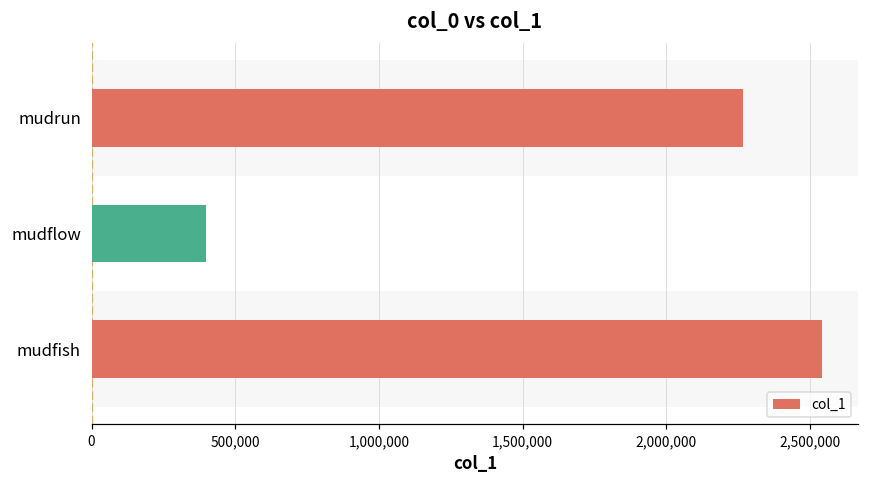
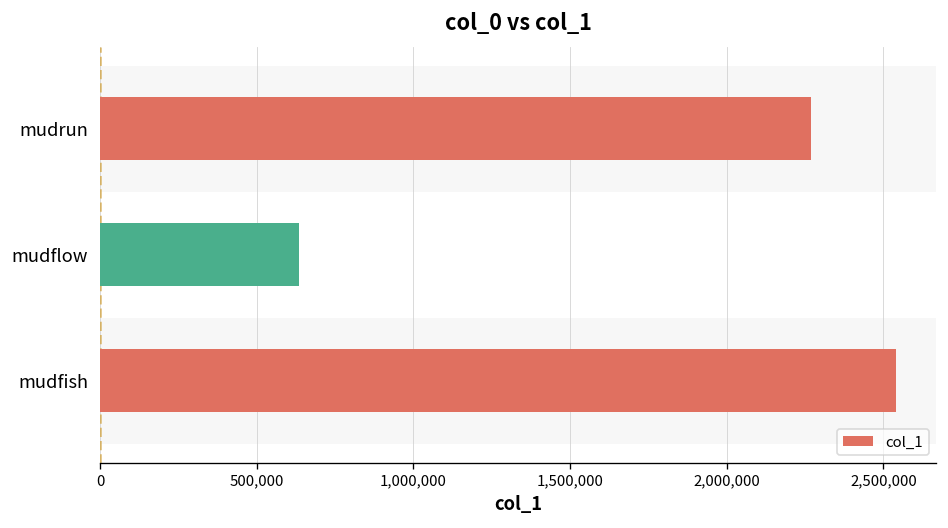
  {
    "mudrun": "2,270,000",
-   "mudflow": "400,000",
+   "mudflow": "630,000",
    "mudfish": "2,540,000"
  }
